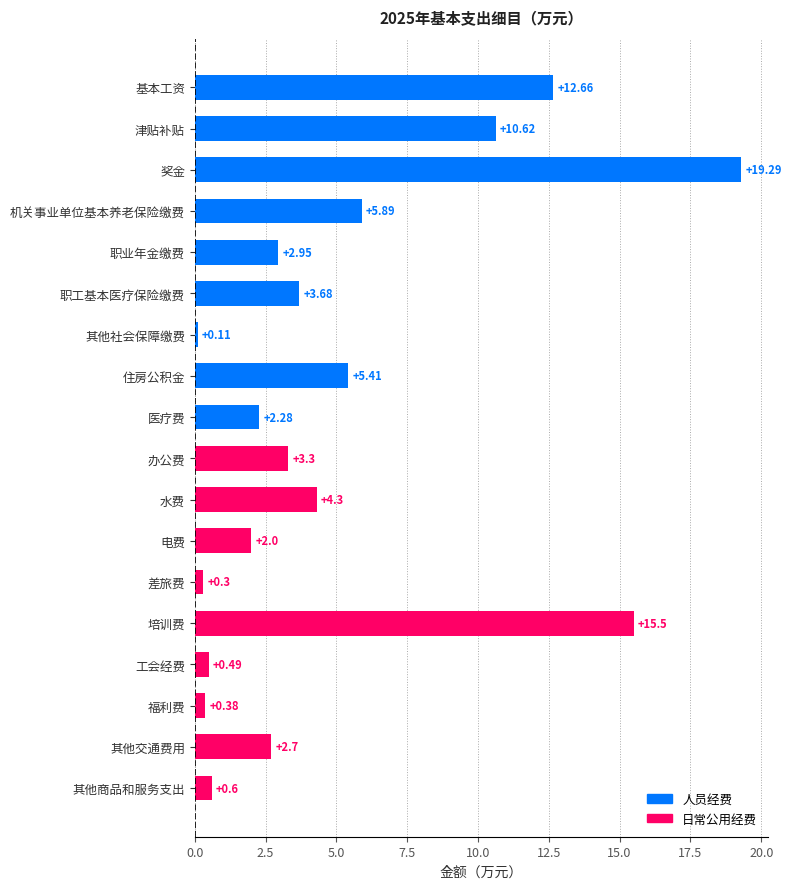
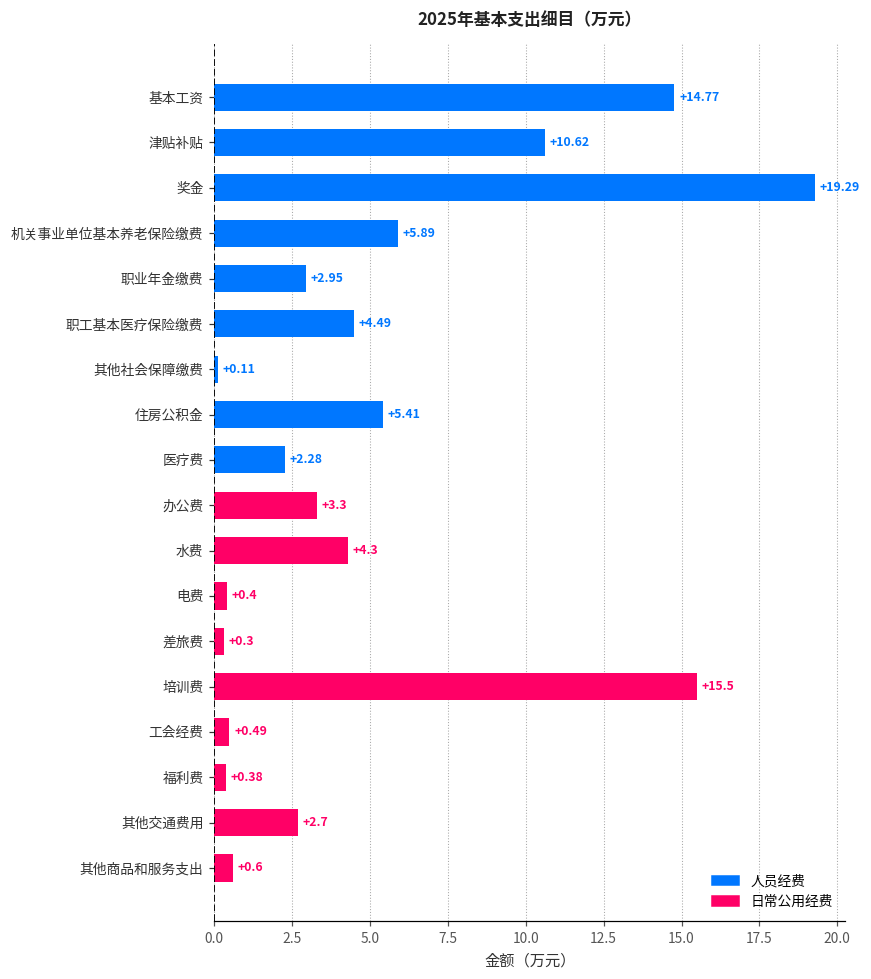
  {
-   "基本工资": "+12.66",
+   "基本工资": "+14.77",
    "津贴补贴": "+10.62",
    "奖金": "+19.29",
    "机关事业单位基本养老保险缴费": "+5.89",
    "职业年金缴费": "+2.95",
-   "职工基本医疗保险缴费": "+3.68",
+   "职工基本医疗保险缴费": "+4.49",
    "其他社会保障缴费": "+0.11",
    "住房公积金": "+5.41",
    "医疗费": "+2.28",
    "办公费": "+3.3",
    "水费": "+4.3",
-   "电费": "+2.0",
+   "电费": "+0.4",
    "差旅费": "+0.3",
    "培训费": "+15.5",
    "工会经费": "+0.49",
    "福利费": "+0.38",
    "其他交通费用": "+2.7",
    "其他商品和服务支出": "+0.6"
  }
